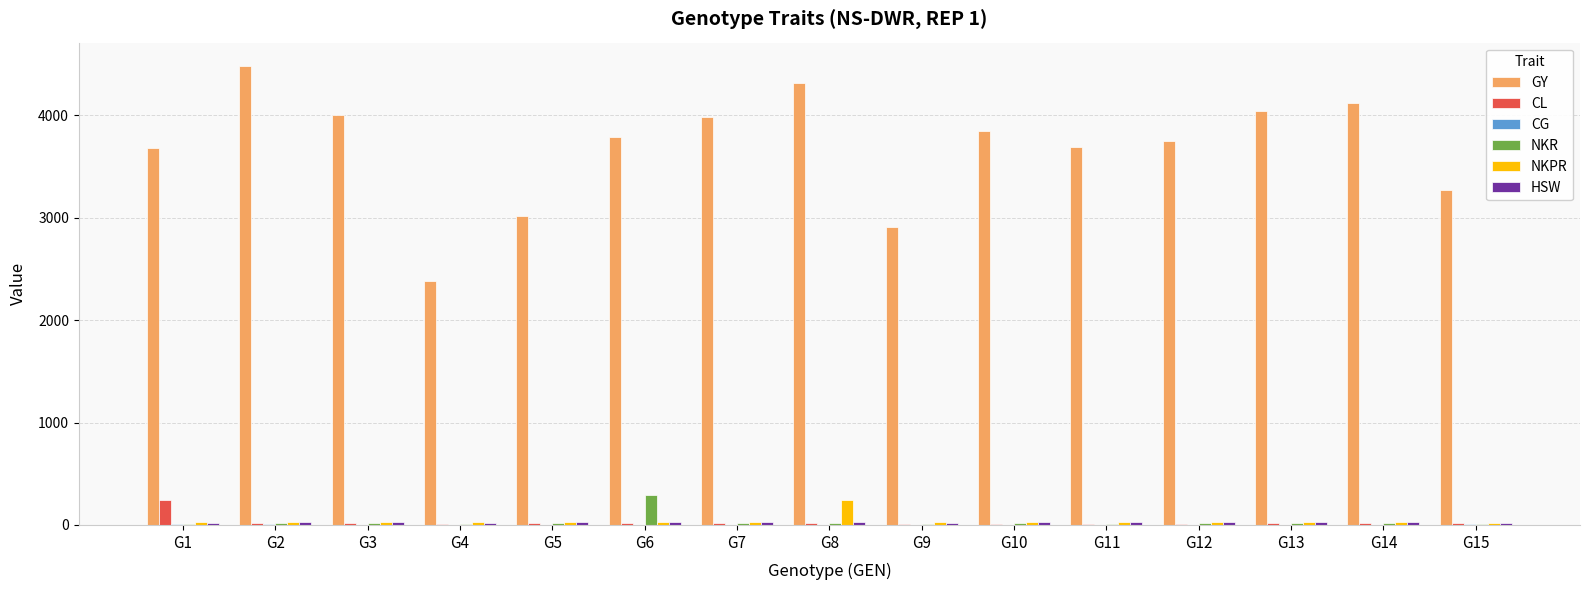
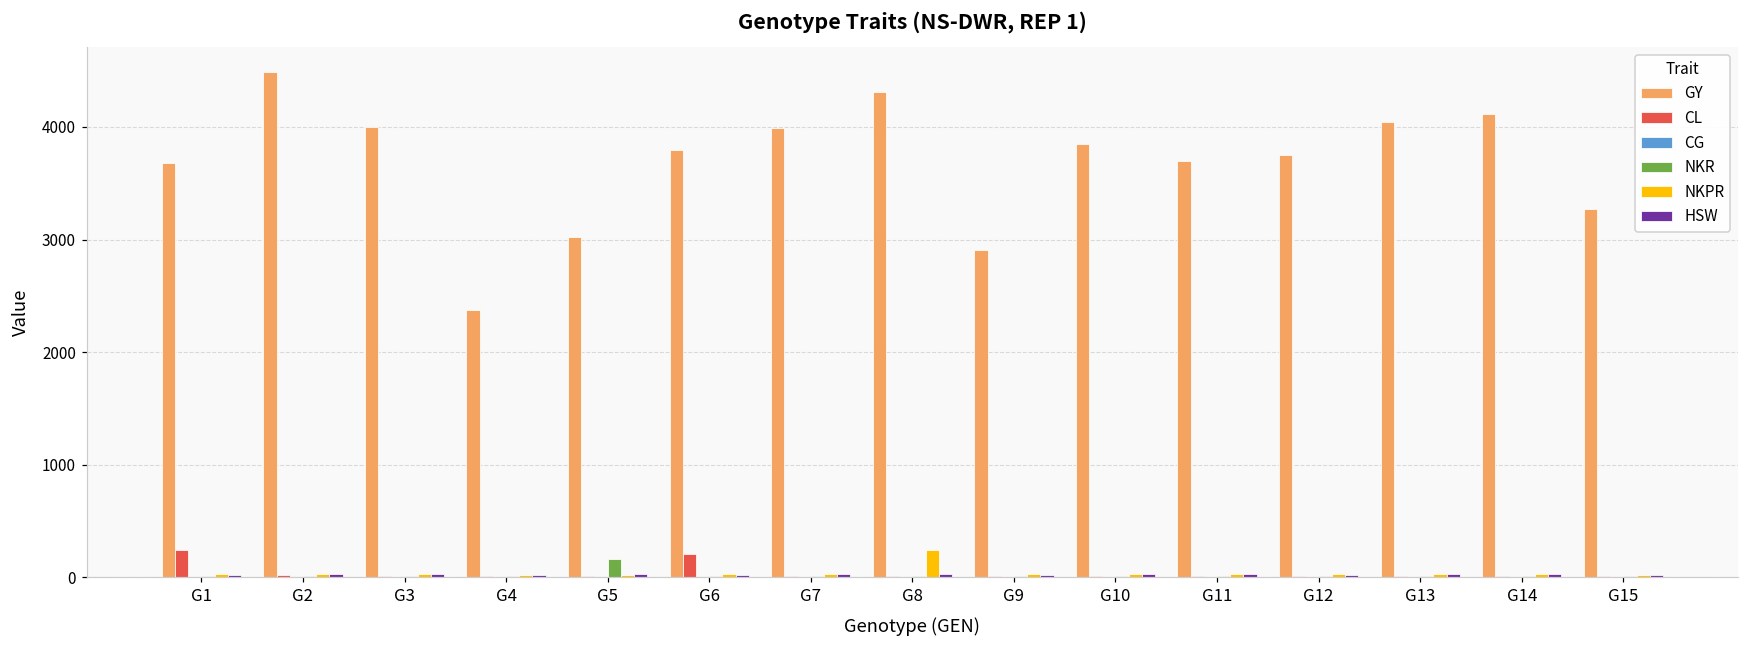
  {
    "GY": {
      "G1": 3680,
      "G2": 4490,
      "G3": 4000,
      "G4": 2380,
      "G5": 3020,
      "G6": 3790,
      "G7": 3990,
      "G8": 4310,
      "G9": 2910,
      "G10": 3850,
      "G11": 3700,
      "G12": 3750,
      "G13": 4050,
      "G14": 4120,
      "G15": 3270
    },
    "CL": {
      "G1": 250,
-     "G6": 20
+     "G6": 210
    },
    "NKR": {
-     "G5": 10,
-     "G6": 290
+     "G5": 160,
+     "G6": 20
    },
    "NKPR": {
      "G1": 30,
      "G2": 30,
      "G3": 30,
      "G4": 30,
      "G5": 30,
      "G6": 30,
      "G7": 30,
      "G8": 240,
      "G9": 30,
      "G10": 30,
      "G11": 30,
      "G12": 30,
      "G13": 30,
      "G14": 30
    },
    "HSW": {
      "G2": 30,
      "G3": 30,
      "G5": 30,
      "G6": 30,
      "G7": 30,
      "G8": 30,
      "G10": 30,
      "G11": 30,
      "G12": 30,
      "G13": 30,
      "G14": 30
    }
  }
